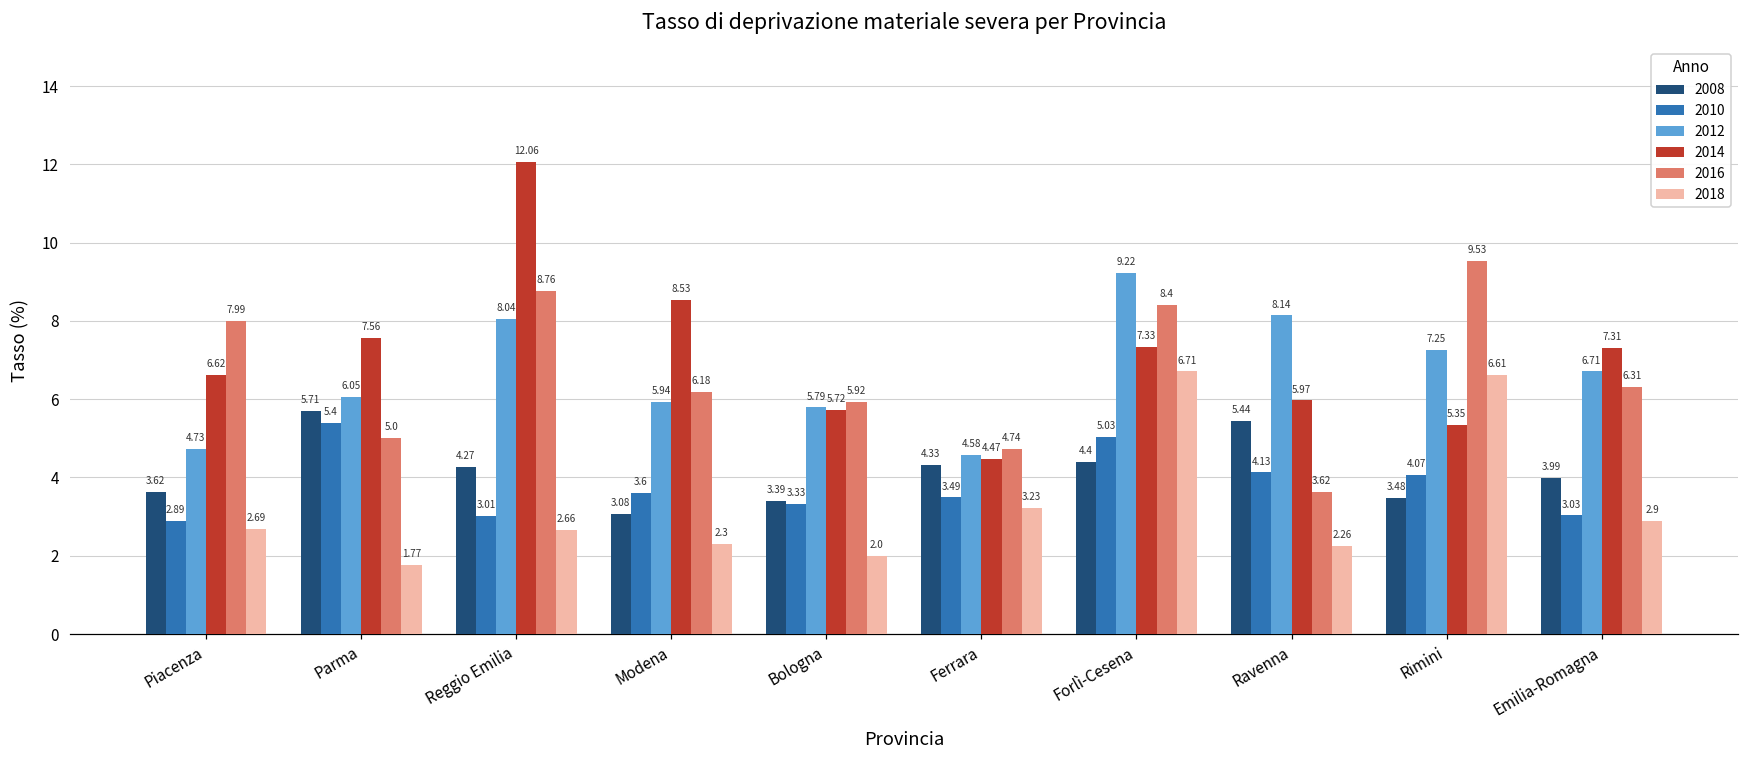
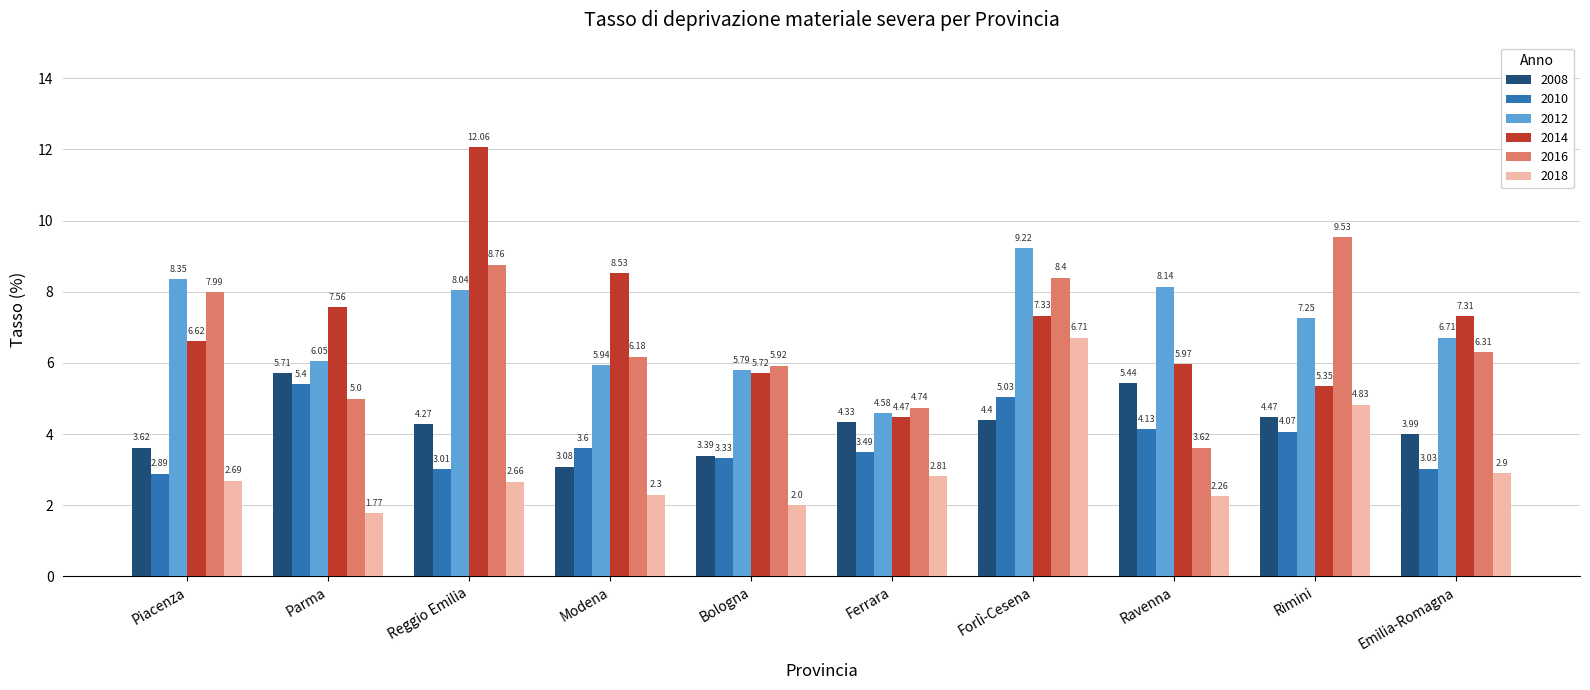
  {
    "2008": {
      "Piacenza": 3.62,
      "Parma": 5.71,
      "Reggio Emilia": 4.27,
      "Modena": 3.08,
      "Bologna": 3.39,
      "Ferrara": 4.33,
      "Forlì-Cesena": 4.4,
      "Ravenna": 5.44,
-     "Rimini": 3.48,
+     "Rimini": 4.47,
      "Emilia-Romagna": 3.99
    },
    "2010": {
      "Piacenza": 2.89,
      "Parma": 5.4,
      "Reggio Emilia": 3.01,
      "Modena": 3.6,
      "Bologna": 3.33,
      "Ferrara": 3.49,
      "Forlì-Cesena": 5.03,
      "Ravenna": 4.13,
      "Rimini": 4.07,
      "Emilia-Romagna": 3.03
    },
    "2012": {
-     "Piacenza": 4.73,
+     "Piacenza": 8.35,
      "Parma": 6.05,
      "Reggio Emilia": 8.04,
      "Modena": 5.94,
      "Bologna": 5.79,
      "Ferrara": 4.58,
      "Forlì-Cesena": 9.22,
      "Ravenna": 8.14,
      "Rimini": 7.25,
      "Emilia-Romagna": 6.71
    },
    "2014": {
      "Piacenza": 6.62,
      "Parma": 7.56,
      "Reggio Emilia": 12.06,
      "Modena": 8.53,
      "Bologna": 5.72,
      "Ferrara": 4.47,
      "Forlì-Cesena": 7.33,
      "Ravenna": 5.97,
      "Rimini": 5.35,
      "Emilia-Romagna": 7.31
    },
    "2016": {
      "Piacenza": 7.99,
      "Parma": 5.0,
      "Reggio Emilia": 8.76,
      "Modena": 6.18,
      "Bologna": 5.92,
      "Ferrara": 4.74,
      "Forlì-Cesena": 8.4,
      "Ravenna": 3.62,
      "Rimini": 9.53,
      "Emilia-Romagna": 6.31
    },
    "2018": {
      "Piacenza": 2.69,
      "Parma": 1.77,
      "Reggio Emilia": 2.66,
      "Modena": 2.3,
      "Bologna": 2.0,
-     "Ferrara": 3.23,
+     "Ferrara": 2.81,
      "Forlì-Cesena": 6.71,
      "Ravenna": 2.26,
-     "Rimini": 6.61,
+     "Rimini": 4.83,
      "Emilia-Romagna": 2.9
    }
  }
